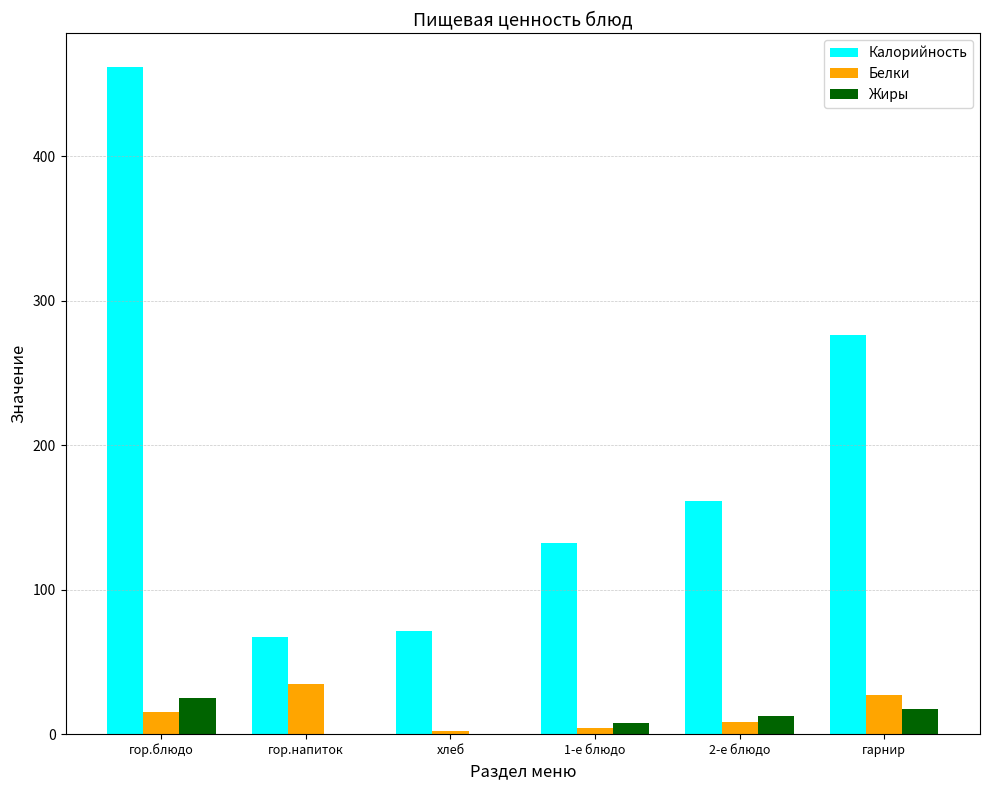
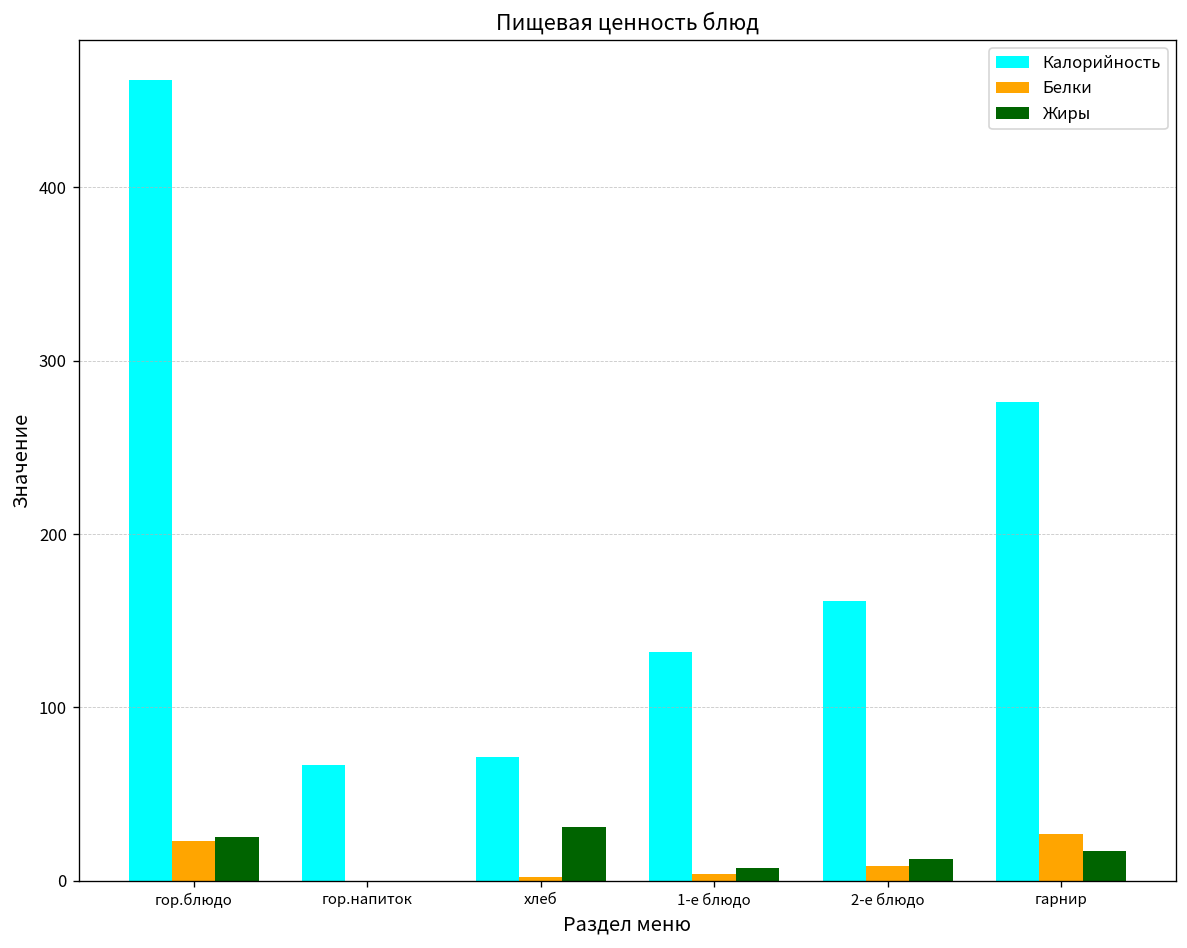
  {
    "Калорийность": {
      "гор.блюдо": 462,
      "гор.напиток": 67,
      "хлеб": 71,
      "1-е блюдо": 132,
      "2-е блюдо": 162,
      "гарнир": 276
    },
    "Белки": {
-     "гор.блюдо": 15,
-     "гор.напиток": 34,
+     "гор.блюдо": 23,
+     "гор.напиток": 0,
      "хлеб": 2,
      "1-е блюдо": 4,
      "2-е блюдо": 9,
      "гарнир": 27
    },
    "Жиры": {
      "гор.блюдо": 25,
      "гор.напиток": 0,
-     "хлеб": 0,
+     "хлеб": 31,
      "1-е блюдо": 7,
      "2-е блюдо": 13,
      "гарнир": 17
    }
  }
